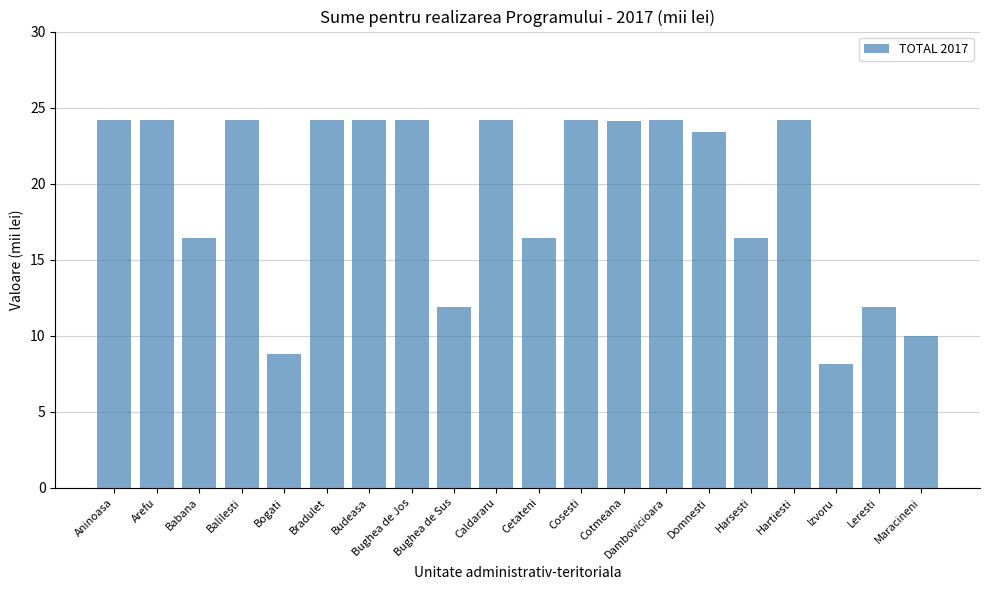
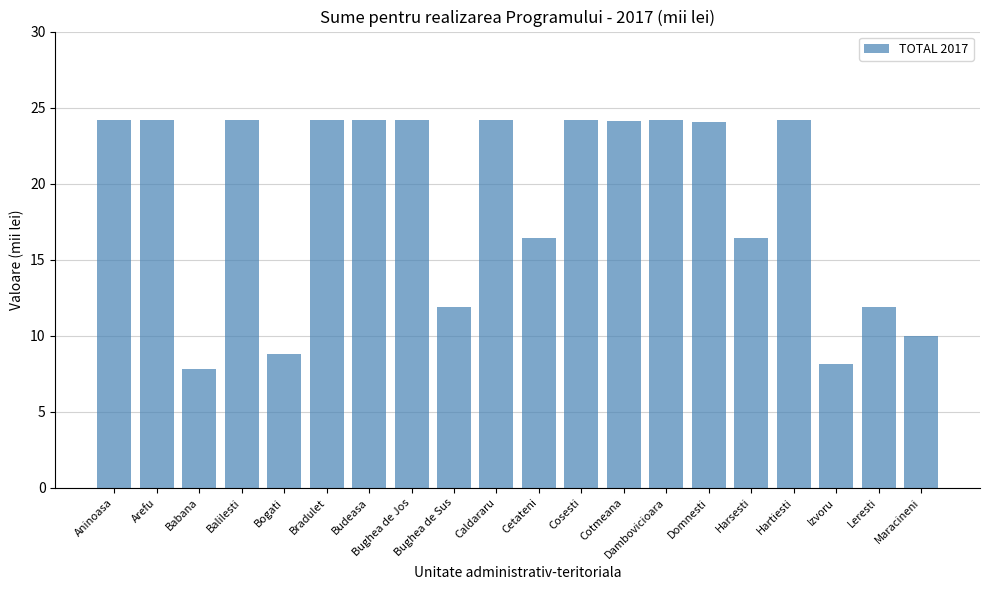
  {
    "Aninoasa": 24.2,
    "Arefu": 24.2,
-   "Babana": 16.4,
+   "Babana": 7.8,
    "Balilesti": 24.2,
    "Bogati": 8.8,
    "Bradulet": 24.2,
    "Budeasa": 24.2,
    "Bughea de Jos": 24.2,
    "Bughea de Sus": 11.9,
    "Caldararu": 24.2,
    "Cetateni": 16.4,
    "Cosesti": 24.2,
    "Cotmeana": 24.1,
    "Dambovicioara": 24.2,
-   "Domnesti": 23.4,
+   "Domnesti": 24.0,
    "Harsesti": 16.4,
    "Hartiesti": 24.2,
    "Izvoru": 8.1,
    "Leresti": 11.9,
    "Maracineni": 10.0
  }
